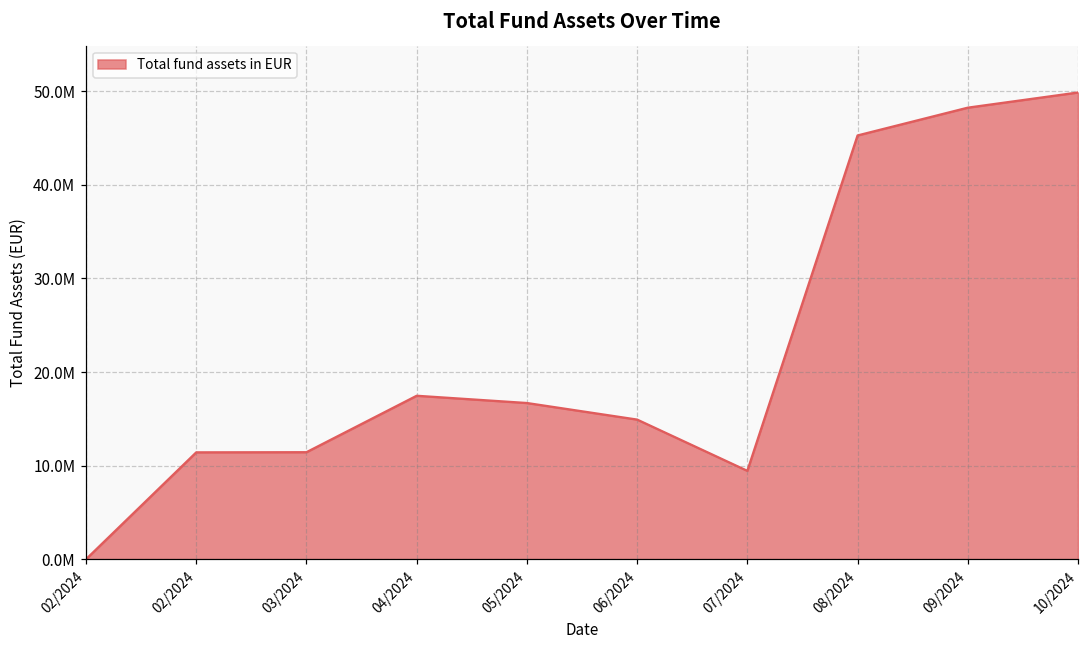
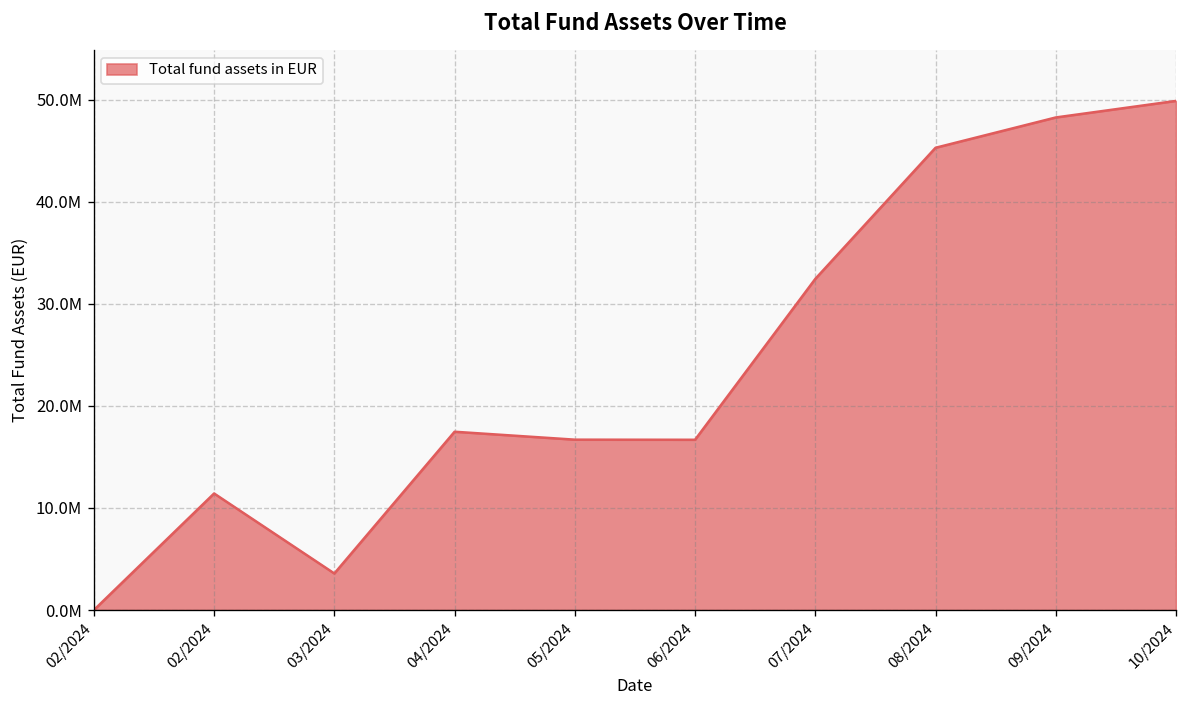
  {
-   "03/2024": 11000000,
+   "03/2024": 4000000,
    "04/2024": 17000000,
    "05/2024": 17000000,
-   "06/2024": 15000000,
-   "07/2024": 9000000,
+   "06/2024": 17000000,
+   "07/2024": 32000000,
    "08/2024": 45000000,
    "09/2024": 48000000,
    "10/2024": 50000000
  }
